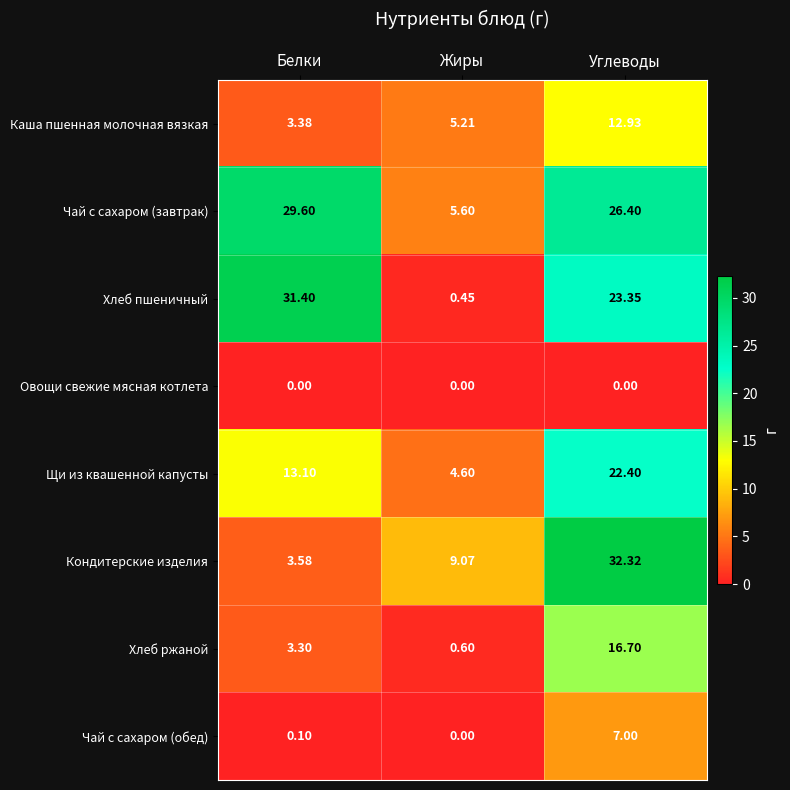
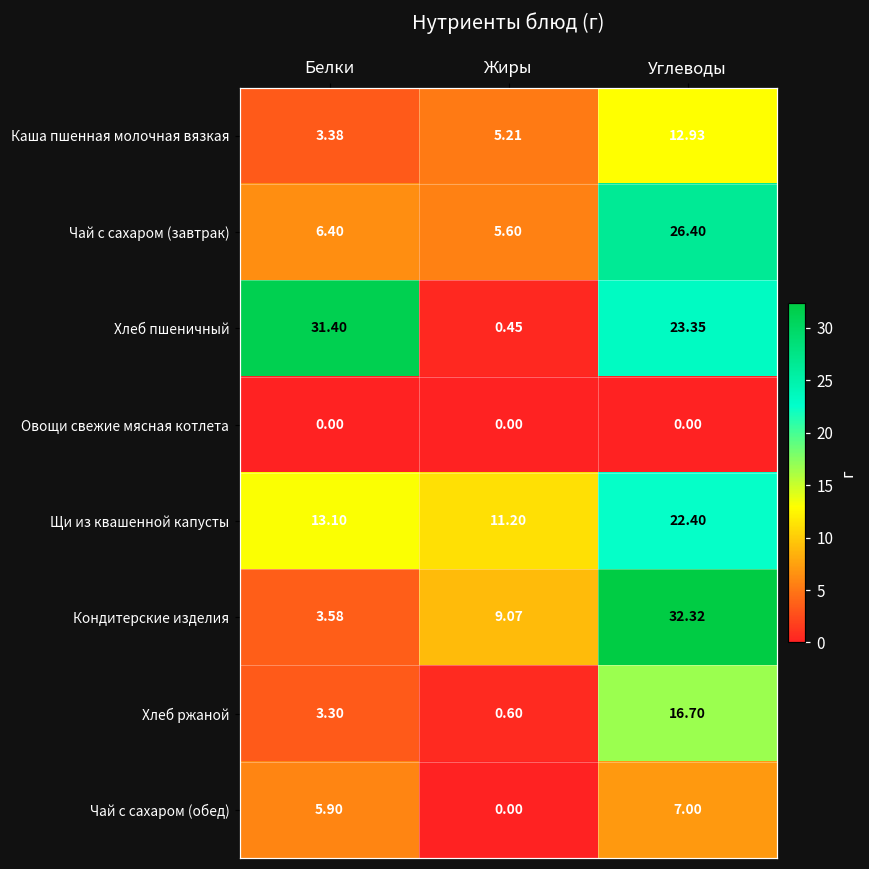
  {
    "Каша пшенная молочная вязкая": {
      "Белки": 3.38,
      "Жиры": 5.21,
      "Углеводы": 12.93
    },
    "Чай с сахаром (завтрак)": {
-     "Белки": 29.60,
+     "Белки": 6.40,
      "Жиры": 5.60,
      "Углеводы": 26.40
    },
    "Хлеб пшеничный": {
      "Белки": 31.40,
      "Жиры": 0.45,
      "Углеводы": 23.35
    },
    "Овощи свежие мясная котлета": {
      "Белки": 0.00,
      "Жиры": 0.00,
      "Углеводы": 0.00
    },
    "Щи из квашенной капусты": {
      "Белки": 13.10,
-     "Жиры": 4.60,
+     "Жиры": 11.20,
      "Углеводы": 22.40
    },
    "Кондитерские изделия": {
      "Белки": 3.58,
      "Жиры": 9.07,
      "Углеводы": 32.32
    },
    "Хлеб ржаной": {
      "Белки": 3.30,
      "Жиры": 0.60,
      "Углеводы": 16.70
    },
    "Чай с сахаром (обед)": {
-     "Белки": 0.10,
+     "Белки": 5.90,
      "Жиры": 0.00,
      "Углеводы": 7.00
    }
  }
